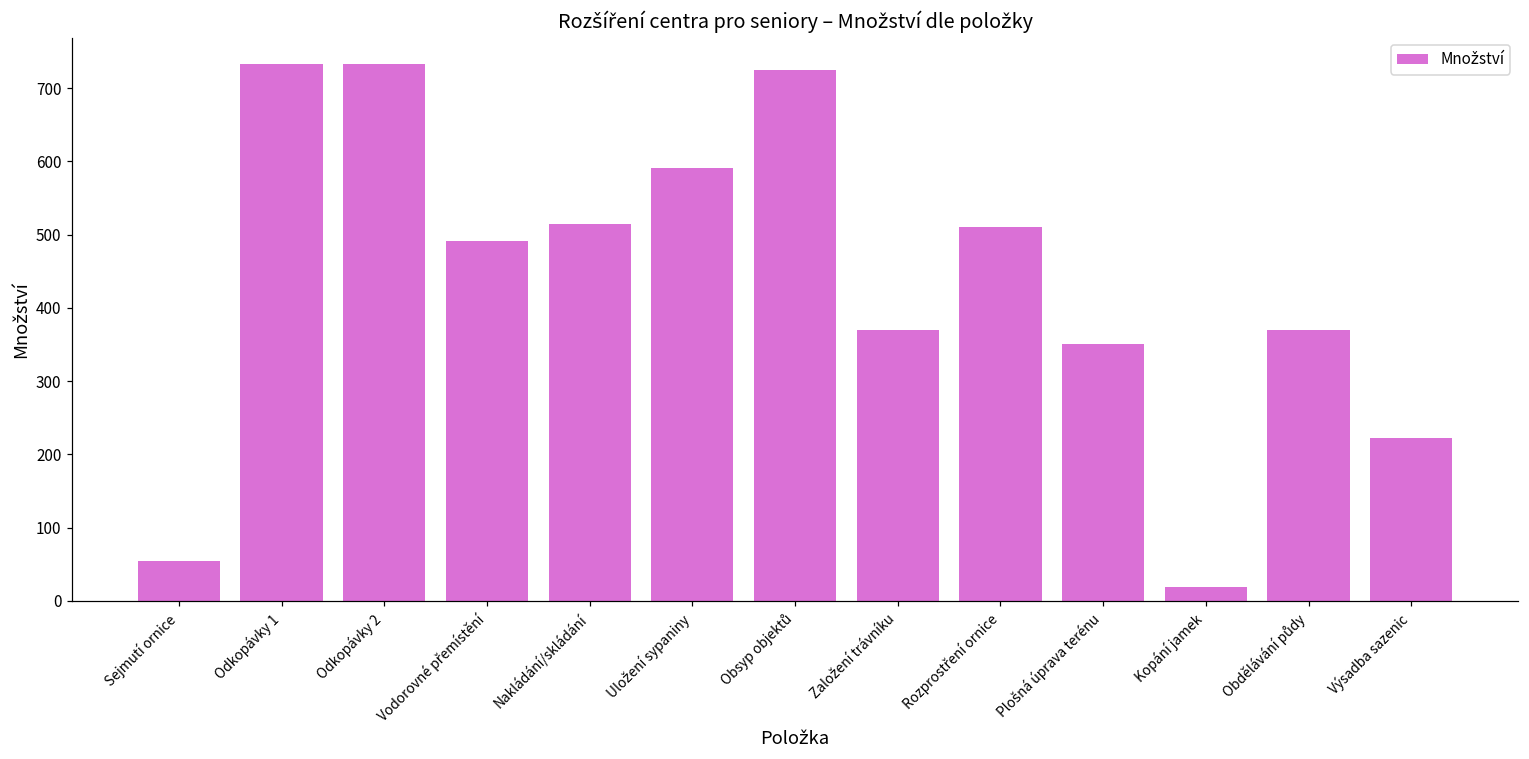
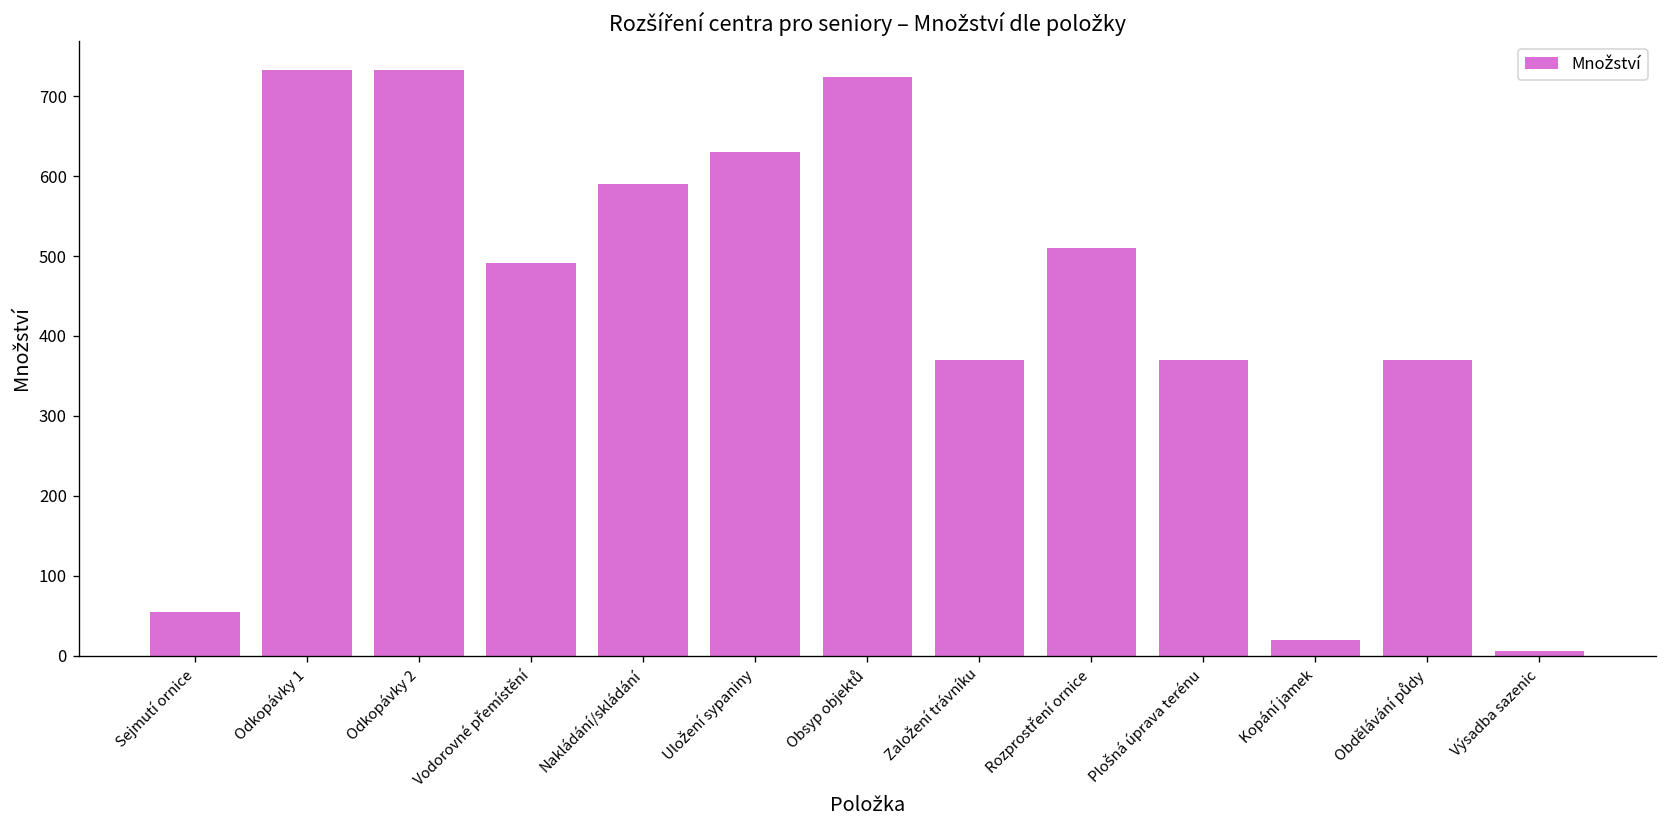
  {
    "Sejmutí ornice": 60,
    "Odkopávky 1": 730,
    "Odkopávky 2": 730,
    "Vodorovné přemístění": 490,
-   "Nakládání/skládání": 510,
-   "Uložení sypaniny": 590,
+   "Nakládání/skládání": 590,
+   "Uložení sypaniny": 630,
    "Obsyp objektů": 720,
    "Založení trávníku": 370,
    "Rozprostření ornice": 510,
-   "Plošná úprava terénu": 350,
+   "Plošná úprava terénu": 370,
    "Kopání jamek": 20,
    "Obdělávání půdy": 370,
-   "Výsadba sazenic": 220
+   "Výsadba sazenic": 10
  }
